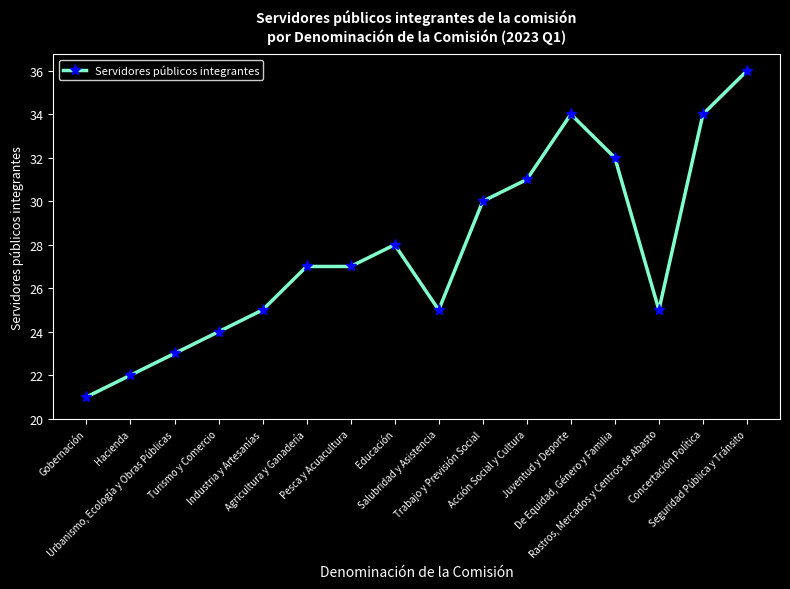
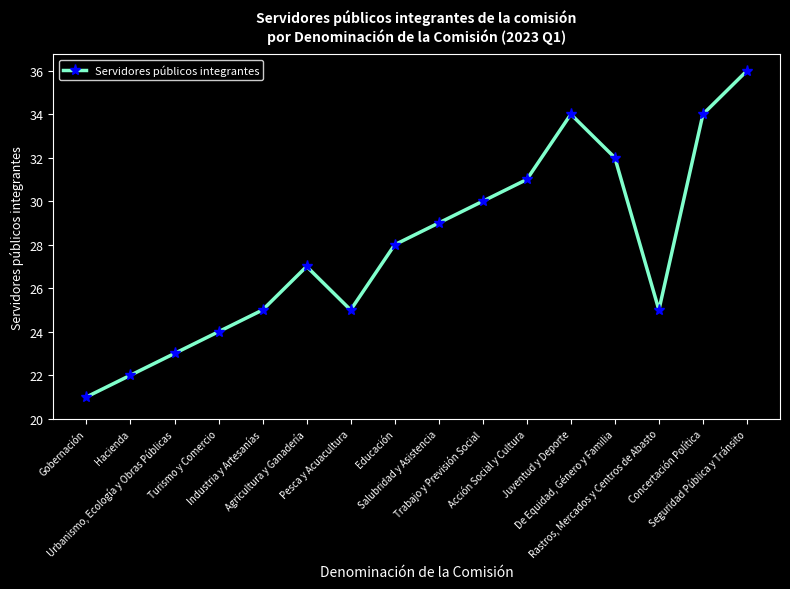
  {
    "Gobernación": 21,
    "Hacienda": 22,
    "Urbanismo, Ecología y Obras Públicas": 23,
    "Turismo y Comercio": 24,
    "Industria y Artesanías": 25,
    "Agricultura y Ganadería": 27,
-   "Pesca y Acuacultura": 27,
+   "Pesca y Acuacultura": 25,
    "Educación": 28,
-   "Salubridad y Asistencia": 25,
+   "Salubridad y Asistencia": 29,
    "Trabajo y Previsión Social": 30,
    "Acción Social y Cultura": 31,
    "Juventud y Deporte": 34,
    "De Equidad, Género y Familia": 32,
    "Rastros, Mercados y Centros de Abasto": 25,
    "Concertación Política": 34,
    "Seguridad Pública y Tránsito": 36
  }
